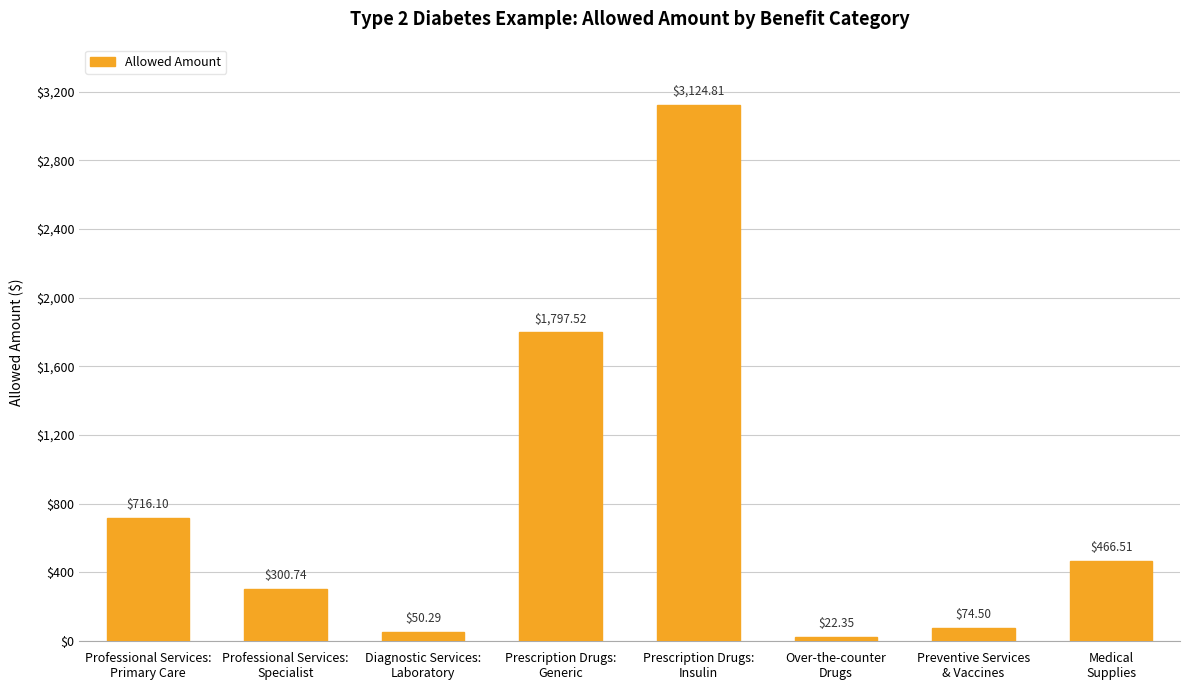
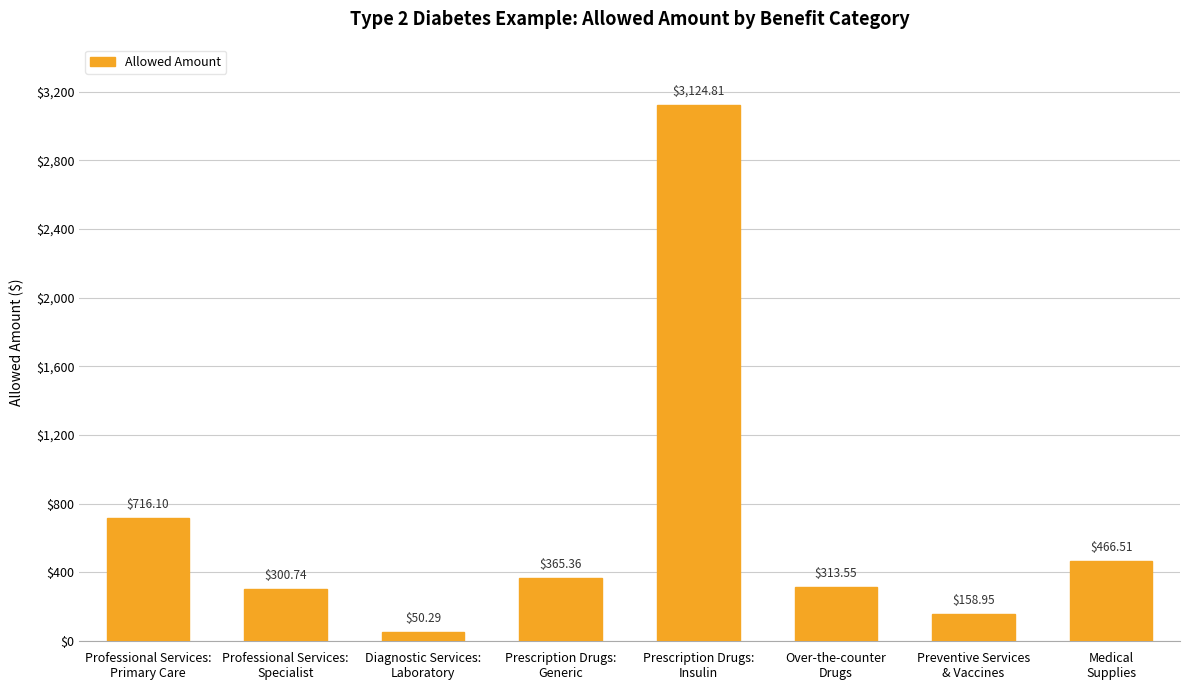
  {
    "Professional Services: Primary Care": "$716.10",
    "Professional Services: Specialist": "$300.74",
    "Diagnostic Services: Laboratory": "$50.29",
-   "Prescription Drugs: Generic": "$1,797.52",
+   "Prescription Drugs: Generic": "$365.36",
    "Prescription Drugs: Insulin": "$3,124.81",
-   "Over-the-counter Drugs": "$22.35",
-   "Preventive Services & Vaccines": "$74.50",
+   "Over-the-counter Drugs": "$313.55",
+   "Preventive Services & Vaccines": "$158.95",
    "Medical Supplies": "$466.51"
  }
